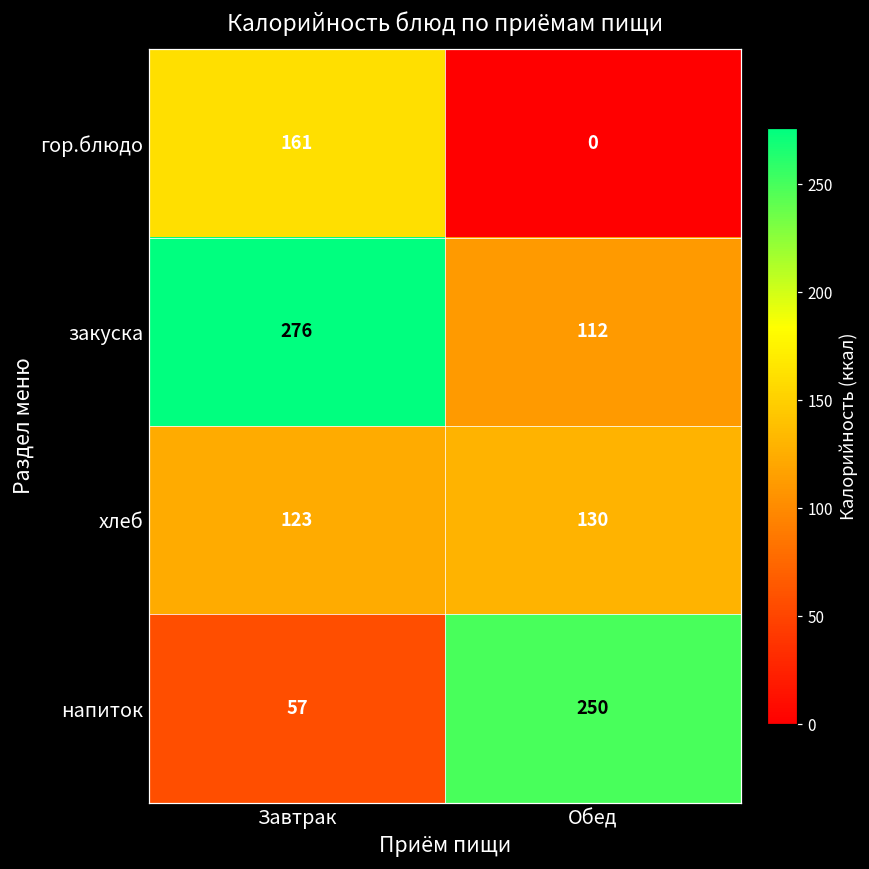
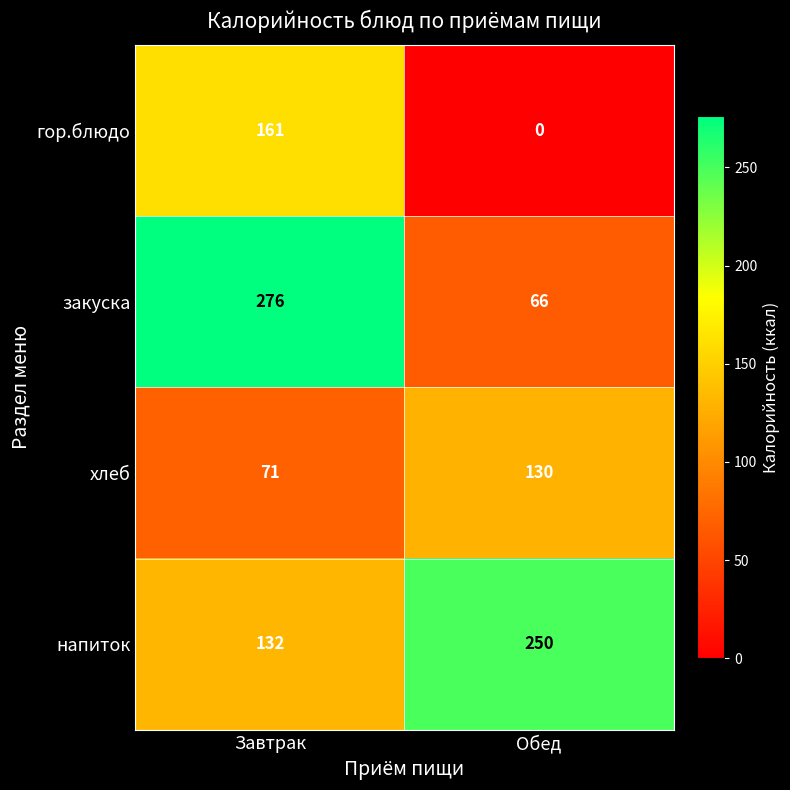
  {
    "гор.блюдо": {
      "Завтрак": 161,
      "Обед": 0
    },
    "закуска": {
      "Завтрак": 276,
-     "Обед": 112
+     "Обед": 66
    },
    "хлеб": {
-     "Завтрак": 123,
+     "Завтрак": 71,
      "Обед": 130
    },
    "напиток": {
-     "Завтрак": 57,
+     "Завтрак": 132,
      "Обед": 250
    }
  }
